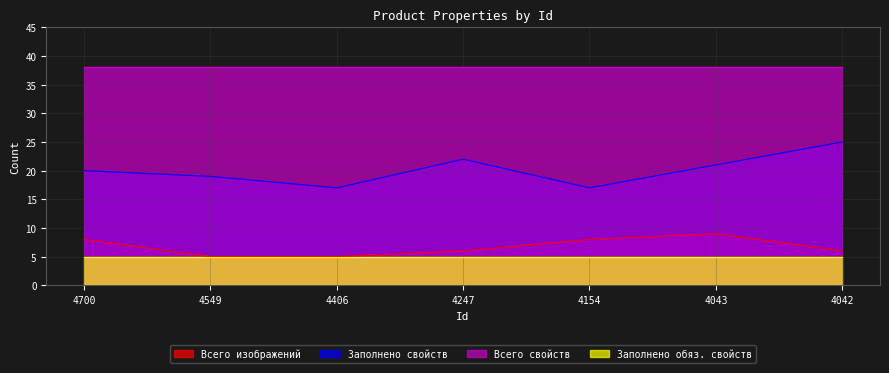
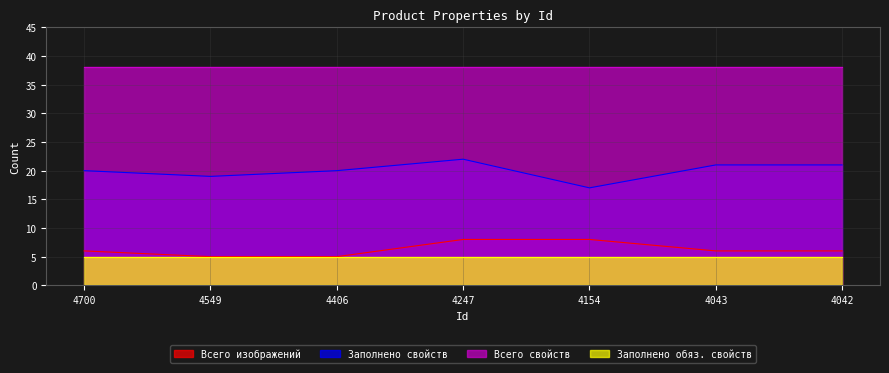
  {
    "Всего изображений": {
-     "4700": 8,
-     "4247": 6,
+     "4700": 6,
+     "4247": 8,
      "4154": 8,
-     "4043": 9,
+     "4043": 6,
      "4042": 6
    },
    "Заполнено свойств": {
      "4700": 20,
      "4549": 19,
-     "4406": 17,
+     "4406": 20,
      "4247": 22,
      "4154": 17,
      "4043": 21,
-     "4042": 25
+     "4042": 21
    },
    "Всего свойств": {
      "4700": 38,
      "4549": 38,
      "4406": 38,
      "4247": 38,
      "4154": 38,
      "4043": 38,
      "4042": 38
    },
    "Заполнено обяз. свойств": {
      "4700": 5,
      "4247": 5,
      "4154": 5,
      "4043": 5,
      "4042": 5
    }
  }
